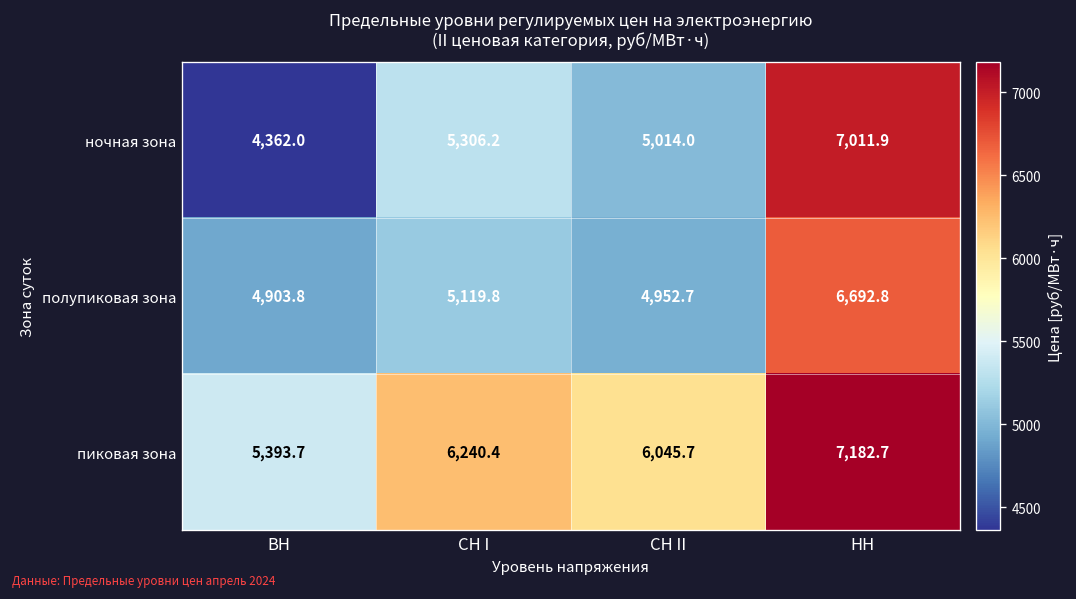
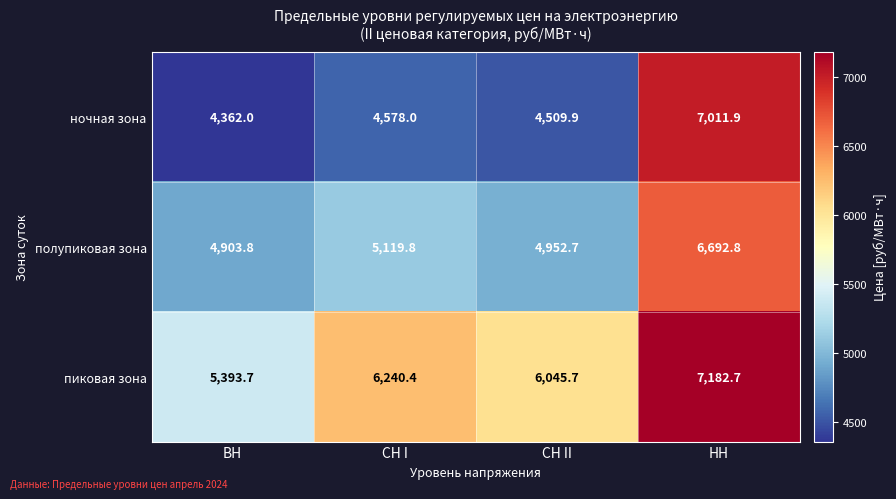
  {
    "ночная зона": {
      "ВН": "4,362.0",
-     "СН I": "5,306.2",
-     "СН II": "5,014.0",
+     "СН I": "4,578.0",
+     "СН II": "4,509.9",
      "НН": "7,011.9"
    },
    "полупиковая зона": {
      "ВН": "4,903.8",
      "СН I": "5,119.8",
      "СН II": "4,952.7",
      "НН": "6,692.8"
    },
    "пиковая зона": {
      "ВН": "5,393.7",
      "СН I": "6,240.4",
      "СН II": "6,045.7",
      "НН": "7,182.7"
    }
  }
